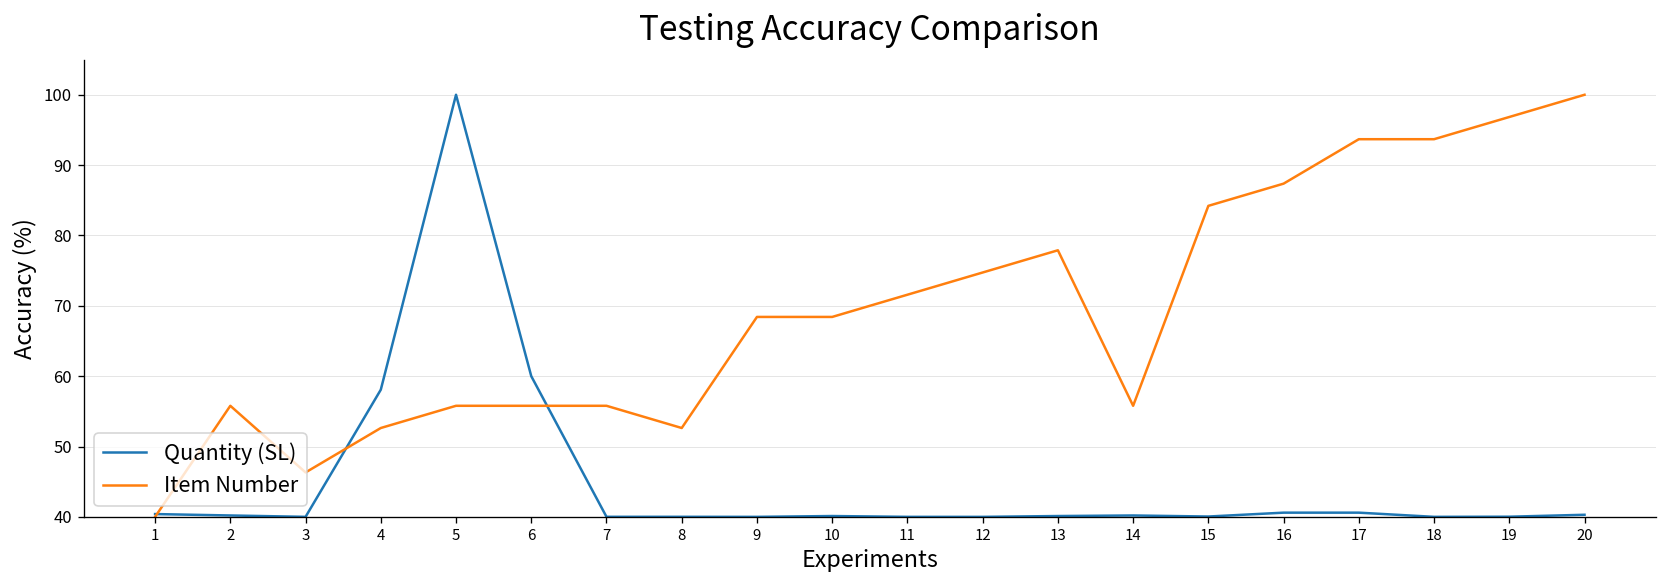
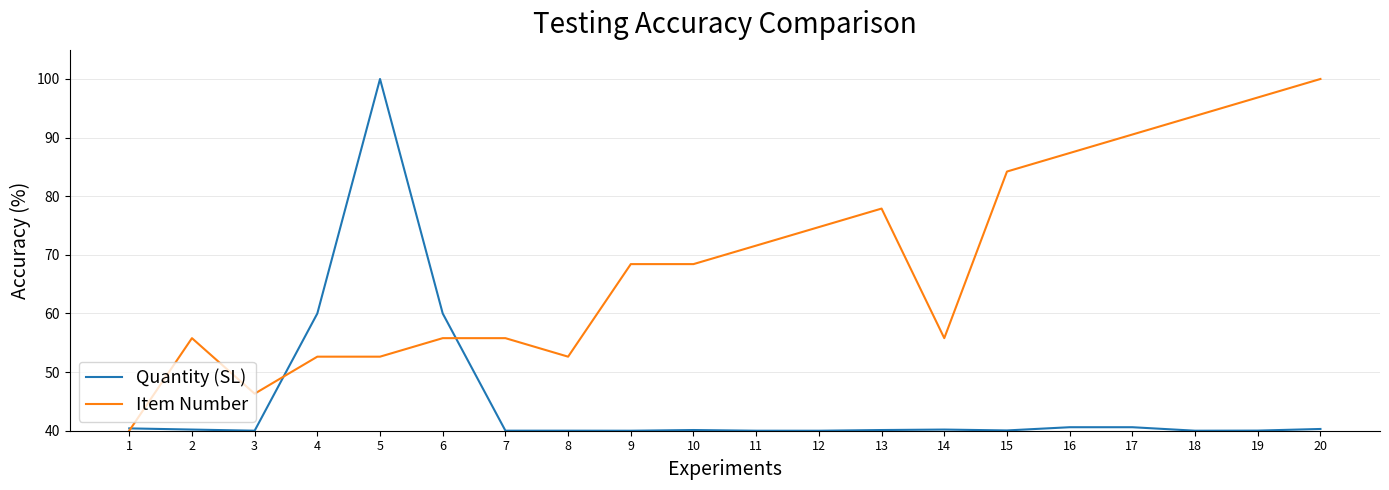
  {
    "Quantity (SL)": {
      "2": 40,
      "3": 40,
-     "4": 58,
+     "4": 60,
      "5": 100,
      "6": 60,
      "7": 40,
      "8": 40,
      "9": 40,
      "10": 40,
      "11": 40,
      "12": 40,
      "13": 40,
      "14": 40,
      "15": 40,
      "16": 41,
      "17": 41,
      "18": 40,
      "19": 40,
      "20": 40
    },
    "Item Number": {
      "2": 56,
      "4": 53,
-     "5": 56,
+     "5": 53,
      "6": 56,
      "7": 56,
      "8": 53,
      "9": 68,
      "10": 68,
      "11": 72,
      "12": 75,
      "13": 78,
      "14": 56,
      "15": 84,
      "16": 87,
-     "17": 94,
+     "17": 91,
      "18": 94,
      "19": 97,
      "20": 100
    }
  }
